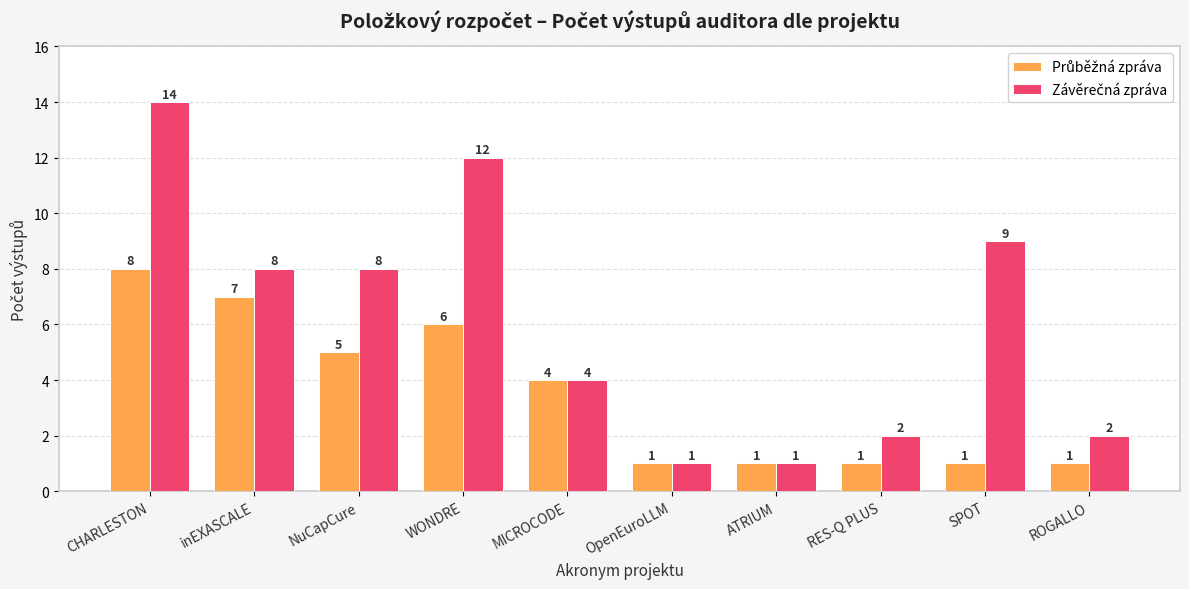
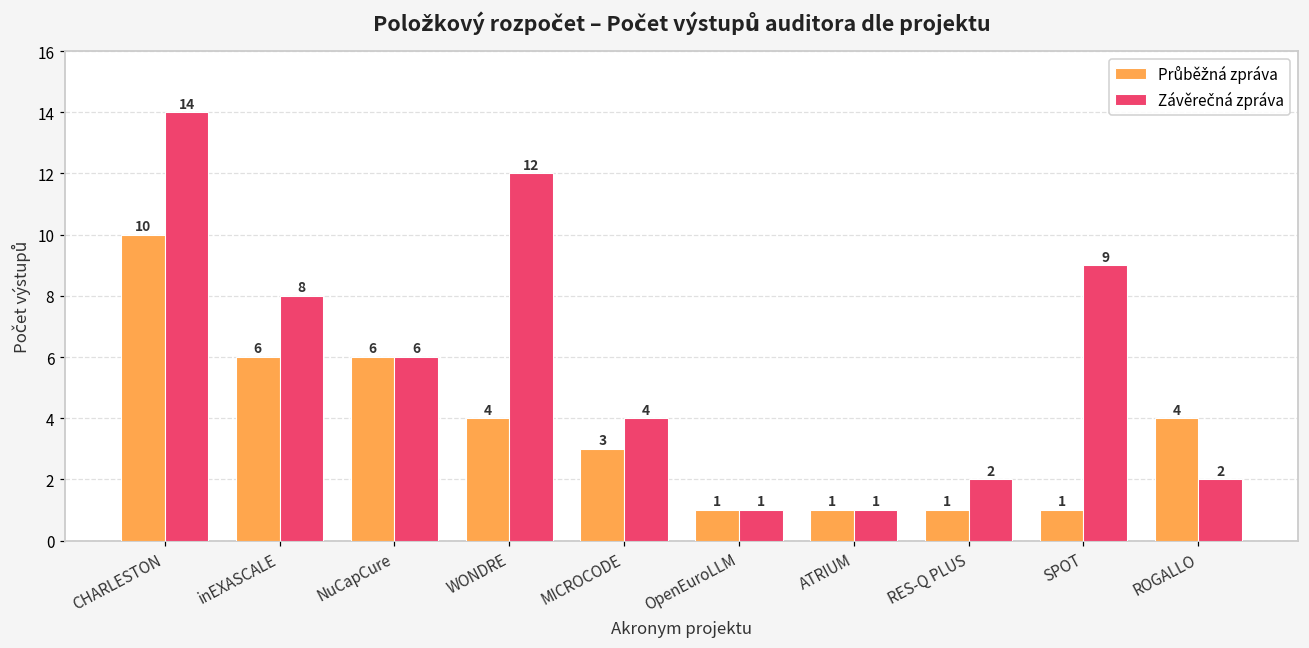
  {
    "Průběžná zpráva": {
-     "CHARLESTON": 8,
-     "inEXASCALE": 7,
-     "NuCapCure": 5,
-     "WONDRE": 6,
-     "MICROCODE": 4,
+     "CHARLESTON": 10,
+     "inEXASCALE": 6,
+     "NuCapCure": 6,
+     "WONDRE": 4,
+     "MICROCODE": 3,
      "OpenEuroLLM": 1,
      "ATRIUM": 1,
      "RES-Q PLUS": 1,
      "SPOT": 1,
-     "ROGALLO": 1
+     "ROGALLO": 4
    },
    "Závěrečná zpráva": {
      "CHARLESTON": 14,
      "inEXASCALE": 8,
-     "NuCapCure": 8,
+     "NuCapCure": 6,
      "WONDRE": 12,
      "MICROCODE": 4,
      "OpenEuroLLM": 1,
      "ATRIUM": 1,
      "RES-Q PLUS": 2,
      "SPOT": 9,
      "ROGALLO": 2
    }
  }
